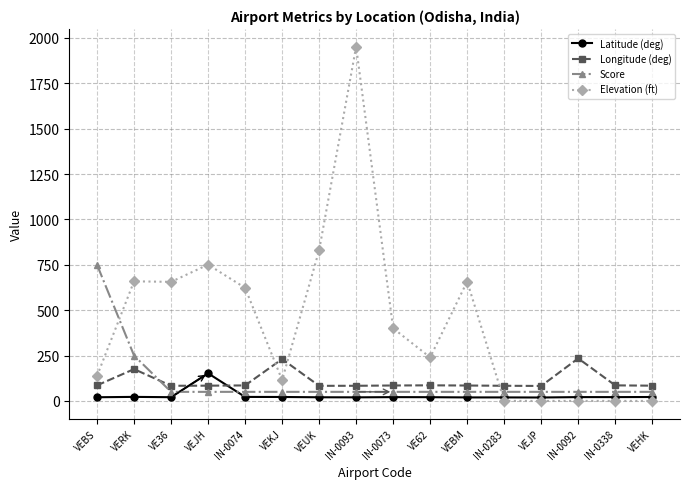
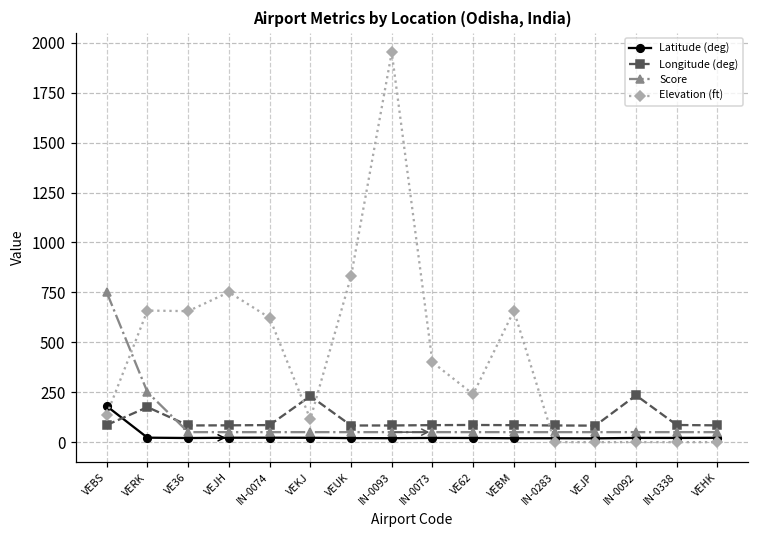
  {
    "Latitude (deg)": {
-     "VEBS": 20,
+     "VEBS": 180,
      "VERK": 20,
      "VE36": 20,
-     "VEJH": 150,
+     "VEJH": 20,
      "IN-0074": 20,
      "VEKJ": 20,
      "VEUK": 20,
      "IN-0093": 20,
      "IN-0073": 20,
      "VE62": 20,
      "VEBM": 20,
      "IN-0283": 20,
      "VEJP": 20,
      "IN-0092": 20,
      "IN-0338": 20,
      "VEHK": 20
    },
    "Longitude (deg)": {
      "VEBS": 90,
      "VERK": 180,
      "VE36": 80,
      "VEJH": 80,
      "IN-0074": 90,
      "VEKJ": 230,
      "VEUK": 80,
      "IN-0093": 80,
      "IN-0073": 90,
      "VE62": 90,
      "VEBM": 80,
      "IN-0283": 80,
      "VEJP": 80,
      "IN-0092": 230,
      "IN-0338": 90,
      "VEHK": 80
    }
  }
